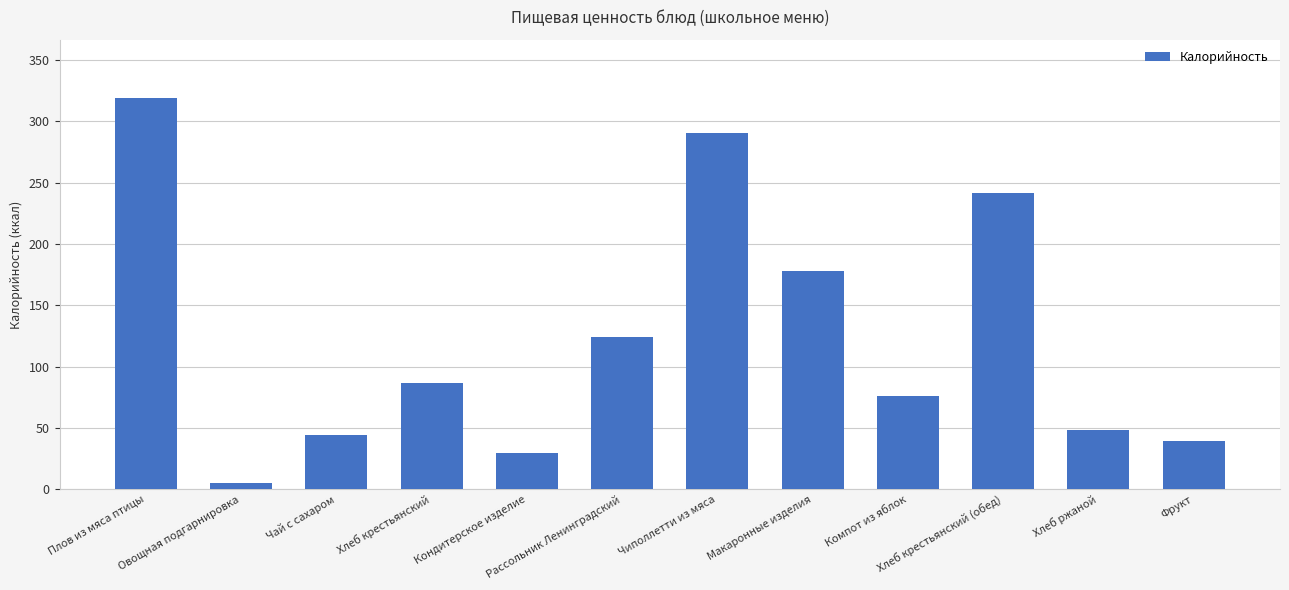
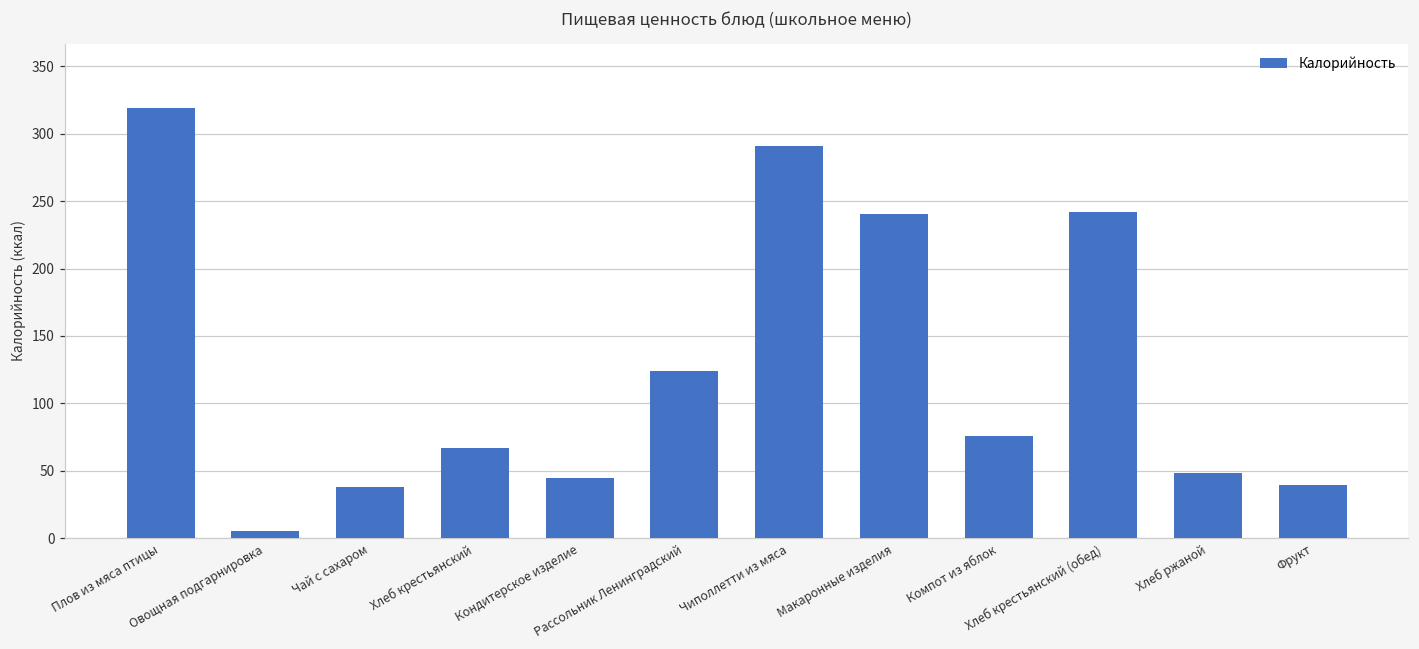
  {
    "Плов из мяса птицы": 319,
    "Овощная подгарнировка": 5,
-   "Чай с сахаром": 45,
-   "Хлеб крестьянский": 87,
-   "Кондитерское изделие": 30,
+   "Чай с сахаром": 38,
+   "Хлеб крестьянский": 67,
+   "Кондитерское изделие": 45,
    "Рассольник Ленинградский": 124,
    "Чиполлетти из мяса": 291,
-   "Макаронные изделия": 178,
+   "Макаронные изделия": 241,
    "Компот из яблок": 76,
    "Хлеб крестьянский (обед)": 242,
    "Хлеб ржаной": 48,
    "Фрукт": 39
  }
